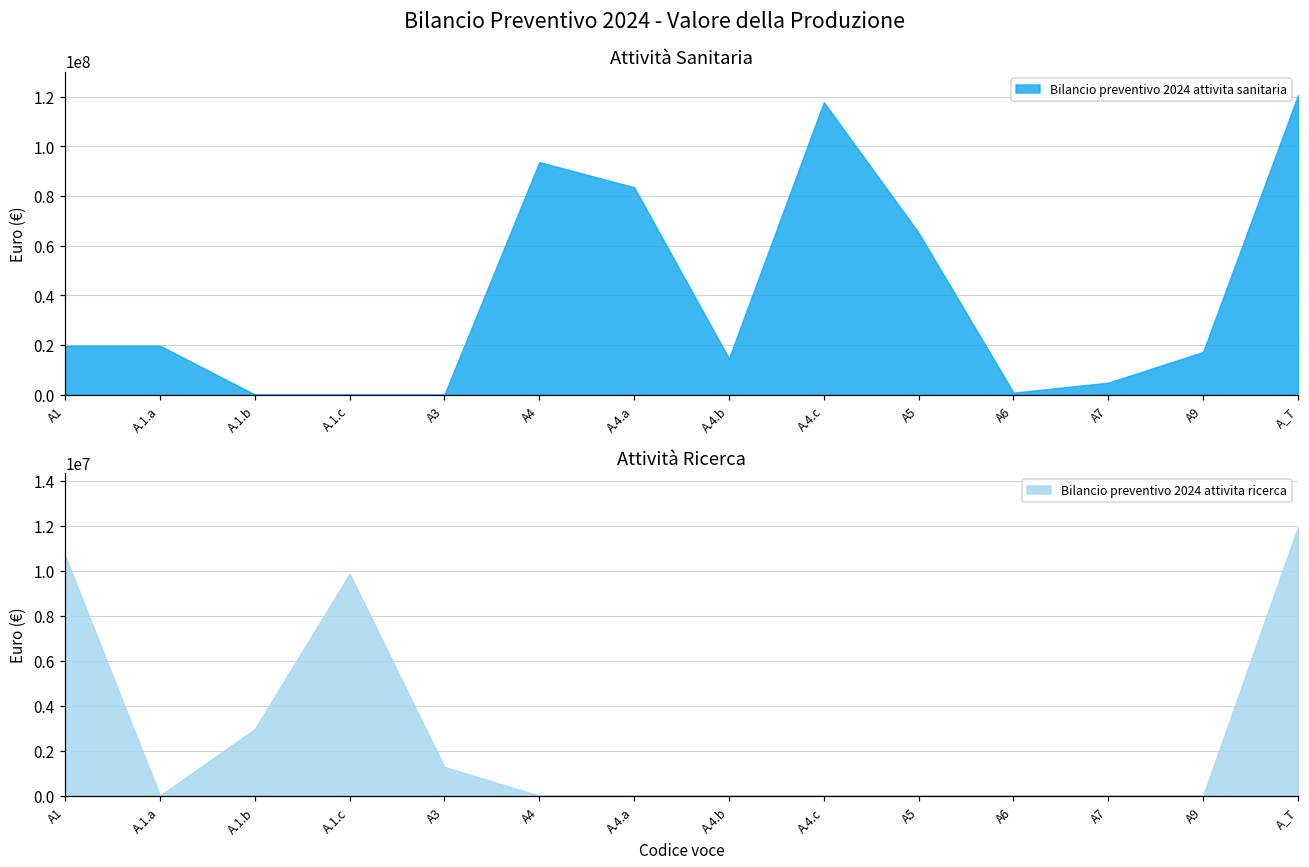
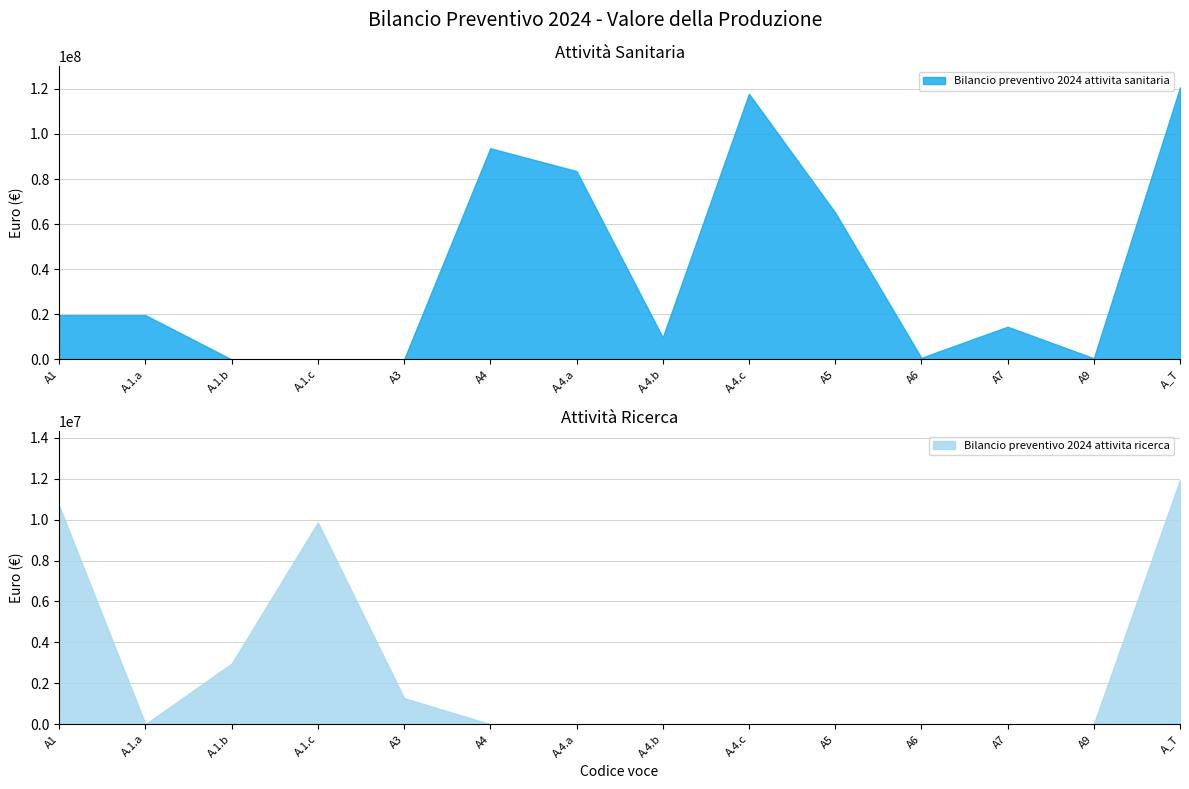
  {
    "Attività Sanitaria": {
      "A1": 20000000,
      "A.1.a": 20000000,
      "A.1.b": 0,
      "A.1.c": 0,
      "A3": 0,
      "A4": 94000000,
      "A.4.a": 84000000,
-     "A.4.b": 14000000,
+     "A.4.b": 10000000,
      "A.4.c": 118000000,
      "A5": 65000000,
-     "A7": 5000000,
-     "A9": 17000000,
+     "A7": 15000000,
+     "A9": 1000000,
      "A_T": 121000000
    },
    "Attività Ricerca": {
      "A1": 10700000,
      "A.1.a": 0,
      "A.1.b": 3000000,
      "A.1.c": 9900000,
      "A3": 1300000,
      "A4": 0,
      "A.4.a": 0,
      "A.4.b": 0,
      "A.4.c": 0,
      "A5": 0,
      "A6": 0,
      "A7": 0,
      "A9": 0,
      "A_T": 11900000
    }
  }
